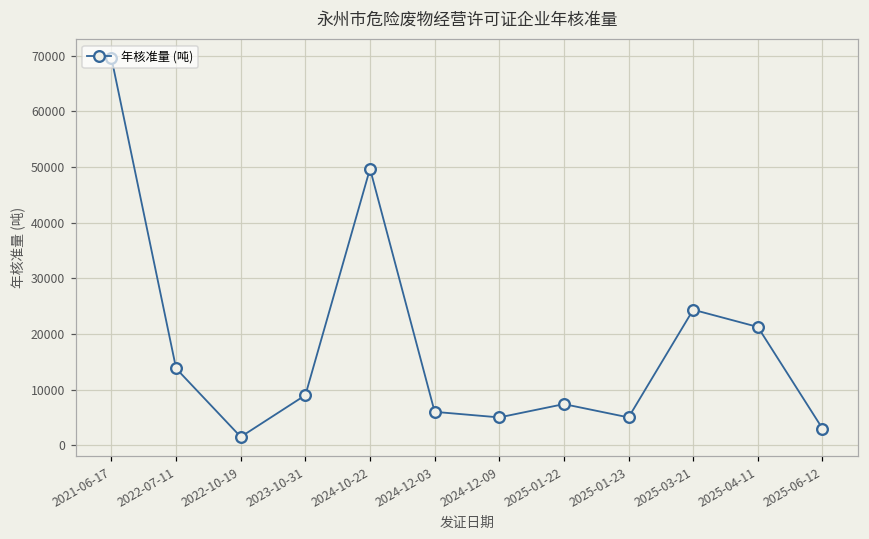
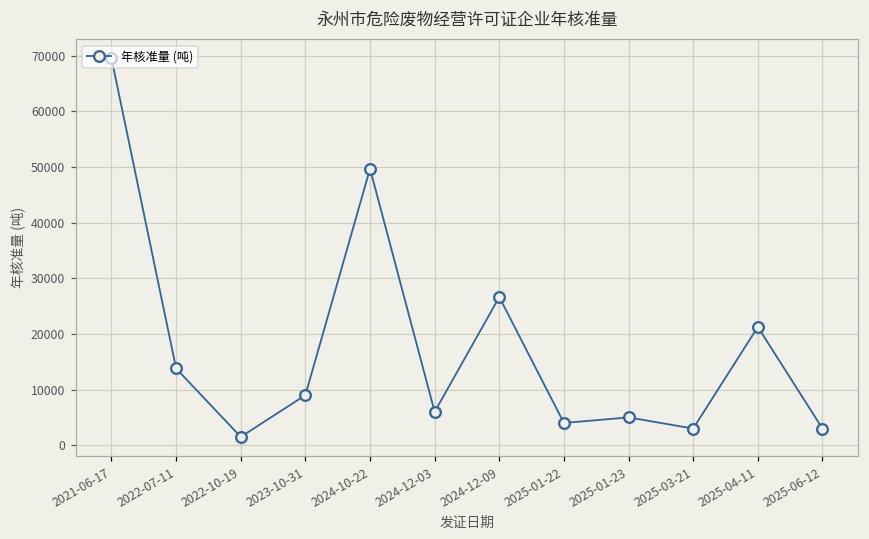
  {
    "2022-07-11": 14000,
    "2022-10-19": 2000,
    "2023-10-31": 9000,
    "2024-10-22": 50000,
    "2024-12-03": 6000,
-   "2024-12-09": 5000,
-   "2025-01-22": 7000,
+   "2024-12-09": 27000,
+   "2025-01-22": 4000,
    "2025-01-23": 5000,
-   "2025-03-21": 24000,
+   "2025-03-21": 3000,
    "2025-04-11": 21000,
    "2025-06-12": 3000
  }
